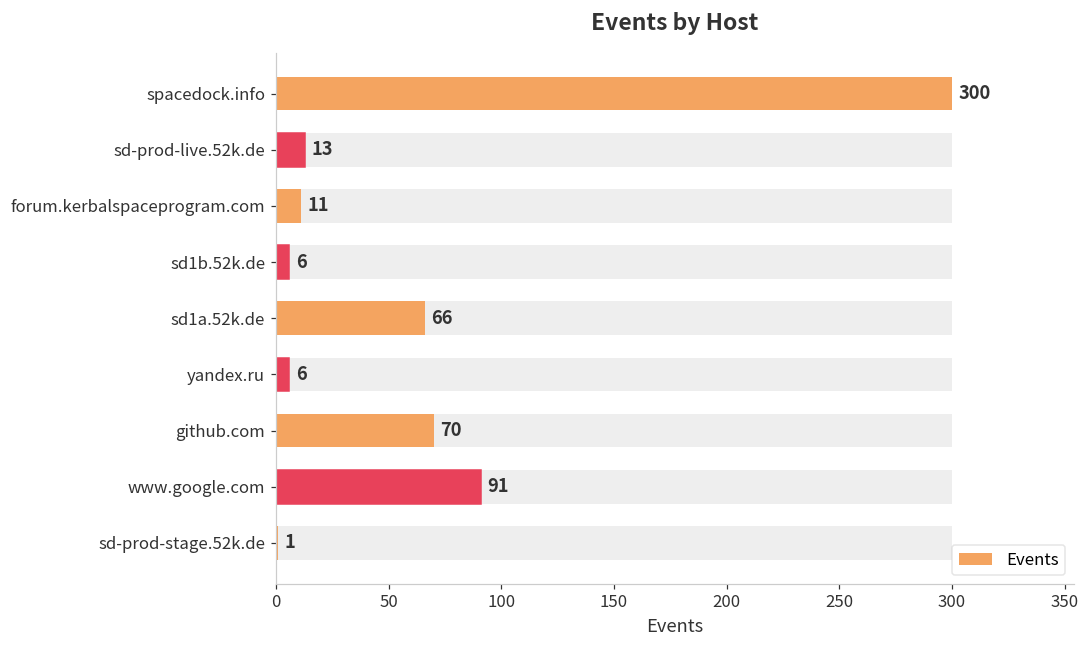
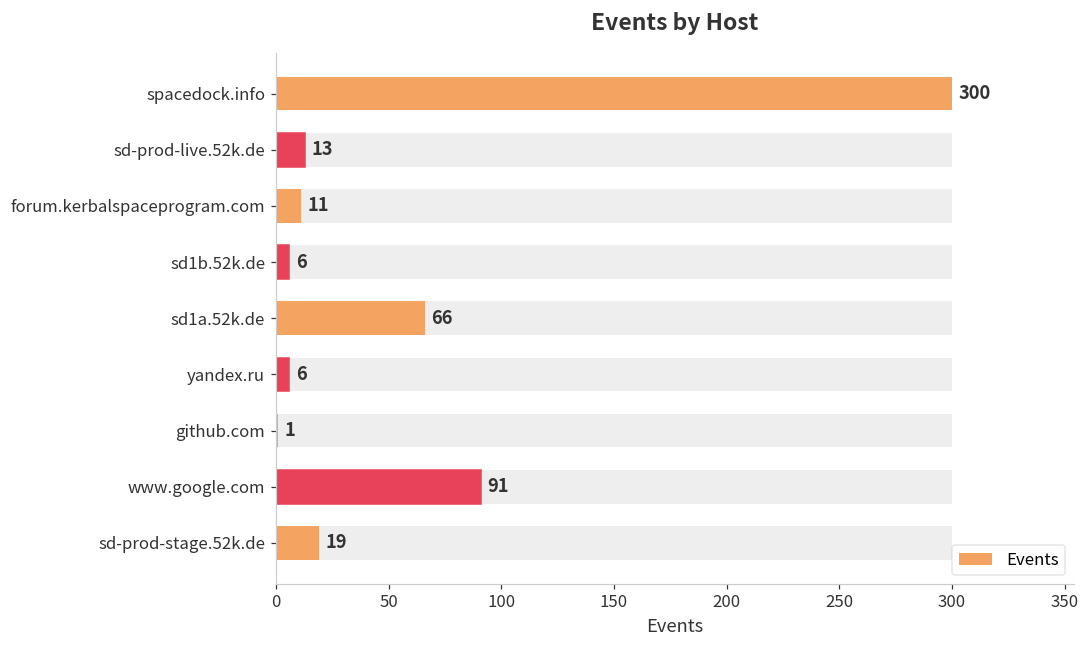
  {
    "Events": {
      "spacedock.info": 300,
-     "github.com": 70,
-     "sd-prod-stage.52k.de": 1
+     "github.com": 1,
+     "sd-prod-stage.52k.de": 19
    }
  }
